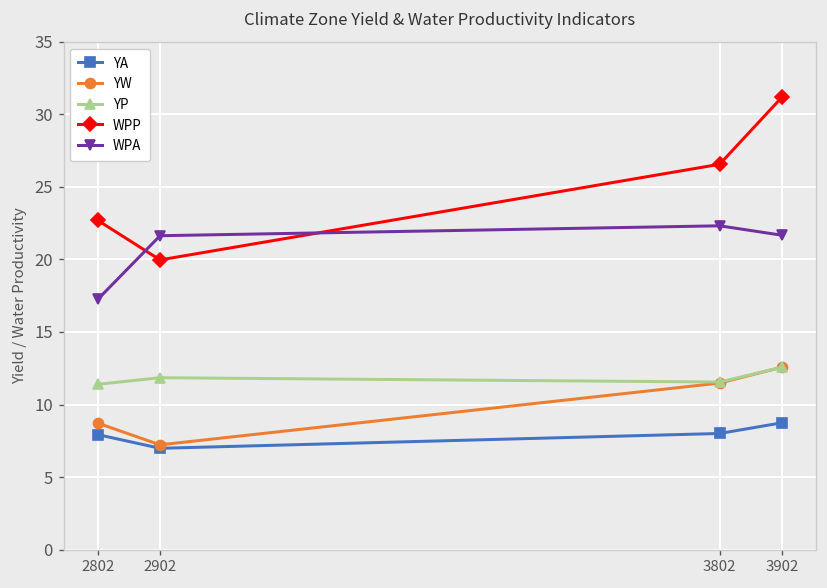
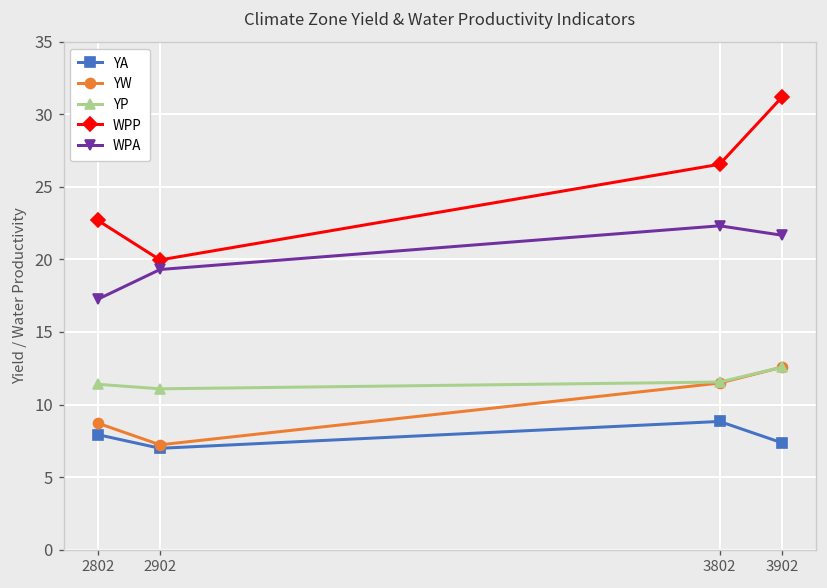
  {
    "YA": {
      "2802": 7.9,
      "2902": 7.0,
-     "3802": 8.0,
-     "3902": 8.7
+     "3802": 8.8,
+     "3902": 7.4
    },
    "YW": {
      "2802": 8.7,
      "2902": 7.2
    },
    "YP": {
      "2802": 11.4,
-     "2902": 11.8
+     "2902": 11.1
    },
    "WPP": {
      "2802": 22.7,
      "2902": 20.0,
      "3802": 26.6,
      "3902": 31.2
    },
    "WPA": {
      "2802": 17.3,
-     "2902": 21.6,
+     "2902": 19.3,
      "3802": 22.3,
      "3902": 21.7
    }
  }
